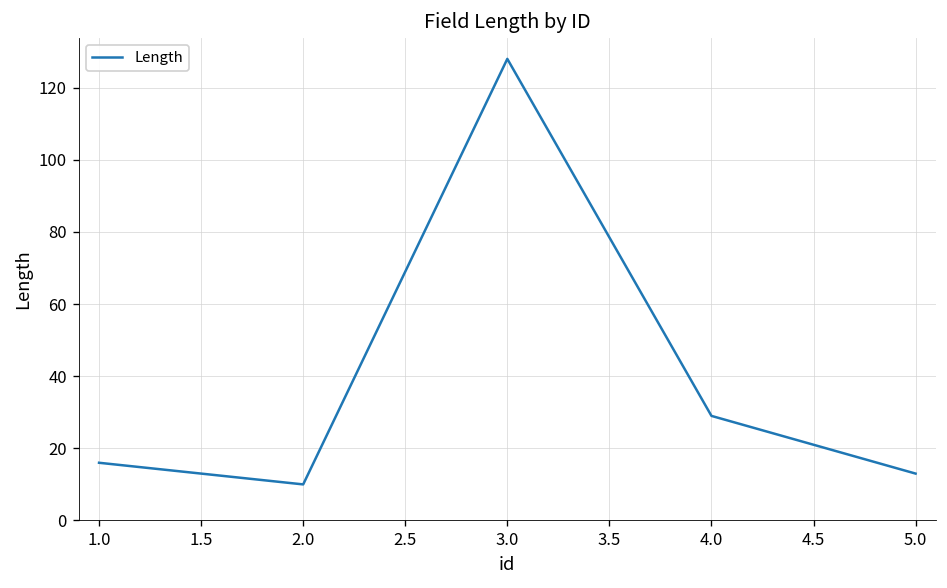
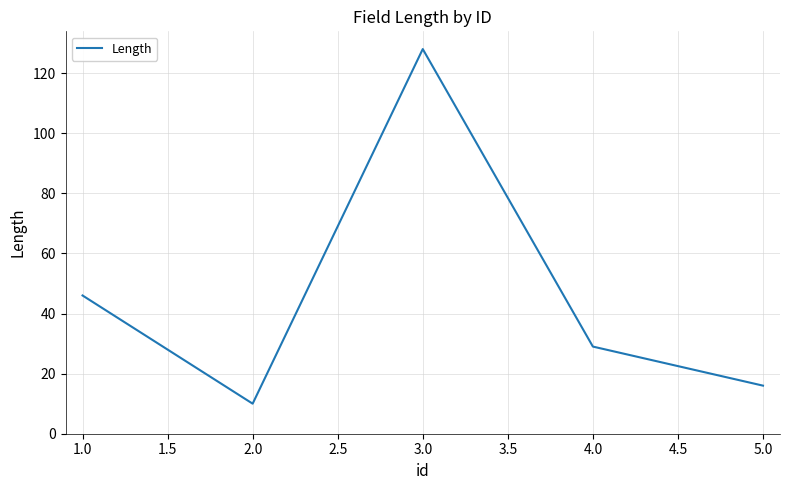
  {
-   "1.0": 16,
+   "1.0": 46,
    "2.0": 10,
    "3.0": 128,
    "4.0": 29,
-   "5.0": 13
+   "5.0": 16
  }
